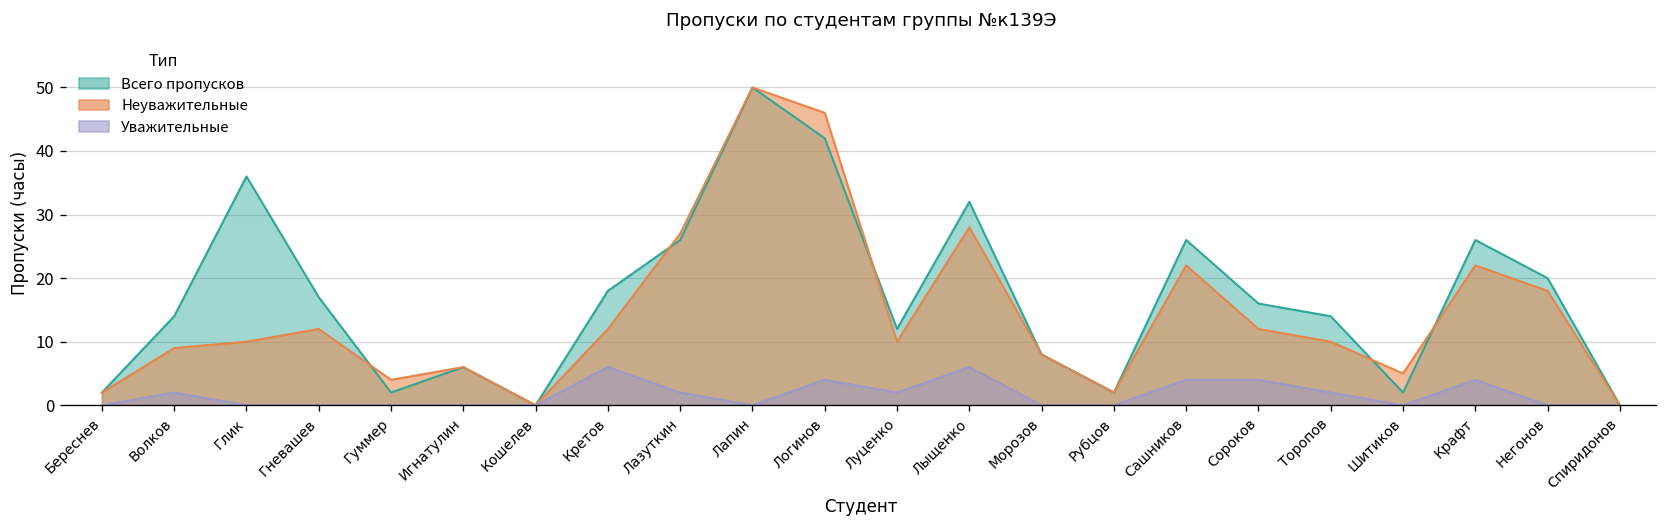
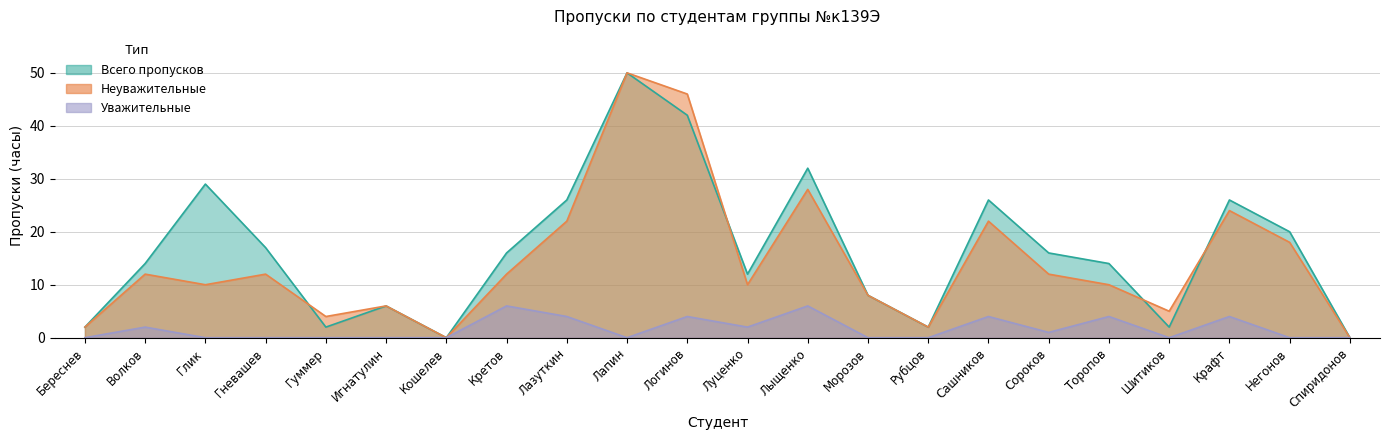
  {
    "Всего пропусков": {
      "Волков": 14,
-     "Глик": 36,
+     "Глик": 29,
      "Гневашев": 17,
      "Гуммер": 2,
-     "Кретов": 18,
+     "Кретов": 16,
      "Лазуткин": 26,
      "Логинов": 42,
      "Луценко": 12,
      "Лыщенко": 32,
      "Сашников": 26,
      "Сороков": 16,
      "Торопов": 14,
      "Шитиков": 2,
      "Крафт": 26,
      "Негонов": 20
    },
    "Неуважительные": {
-     "Волков": 9,
+     "Волков": 12,
      "Глик": 10,
      "Гневашев": 12,
      "Гуммер": 4,
      "Кретов": 12,
-     "Лазуткин": 27,
+     "Лазуткин": 22,
      "Логинов": 46,
      "Луценко": 10,
      "Лыщенко": 28,
      "Сашников": 22,
      "Сороков": 12,
      "Торопов": 10,
      "Шитиков": 5,
-     "Крафт": 22,
+     "Крафт": 24,
      "Негонов": 18
    },
    "Уважительные": {
      "Береснев": 0,
      "Волков": 2,
      "Глик": 0,
      "Гневашев": 0,
      "Гуммер": 0,
      "Игнатулин": 0,
      "Кретов": 6,
-     "Лазуткин": 2,
+     "Лазуткин": 4,
      "Лапин": 0,
      "Логинов": 4,
      "Луценко": 2,
      "Лыщенко": 6,
      "Морозов": 0,
      "Рубцов": 0,
      "Сашников": 4,
-     "Сороков": 4,
-     "Торопов": 2,
+     "Сороков": 1,
+     "Торопов": 4,
      "Шитиков": 0,
      "Крафт": 4,
      "Негонов": 0
    }
  }
